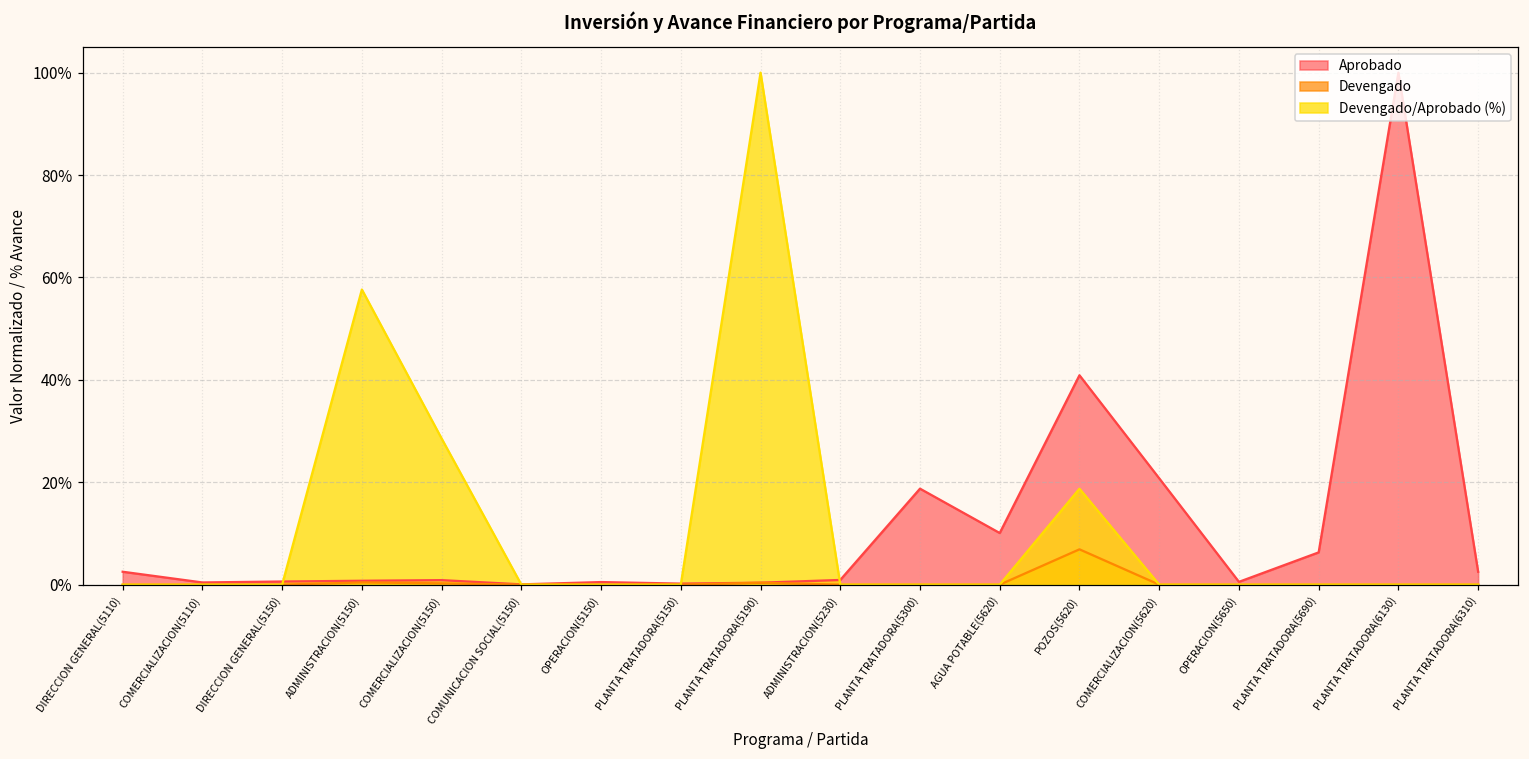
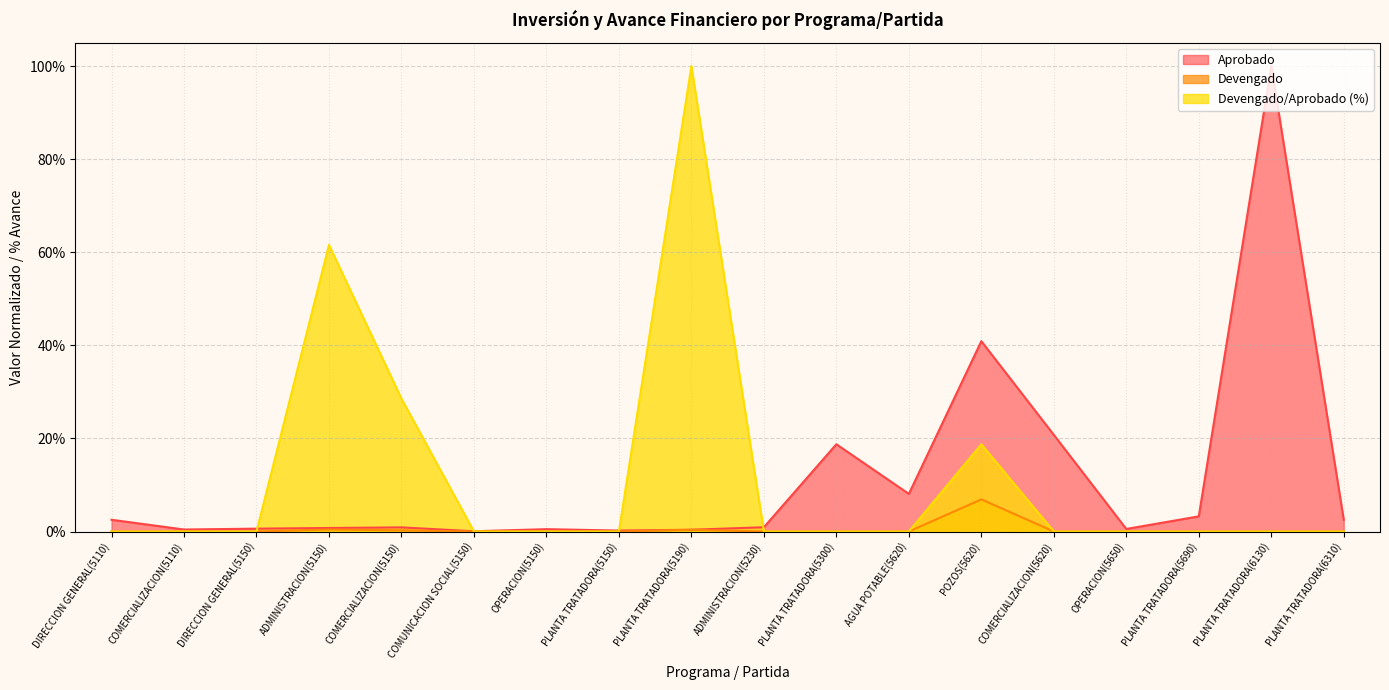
  {
    "Aprobado": {
      "DIRECCION GENERAL(5110)": "3%",
      "DIRECCION GENERAL(5150)": "1%",
      "COMERCIALIZACION(5150)": "1%",
      "ADMINISTRACION(5230)": "1%",
      "PLANTA TRATADORA(5300)": "19%",
-     "AGUA POTABLE(5620)": "10%",
+     "AGUA POTABLE(5620)": "8%",
      "POZOS(5620)": "41%",
      "COMERCIALIZACION(5620)": "21%",
-     "PLANTA TRATADORA(5690)": "6%",
+     "PLANTA TRATADORA(5690)": "3%",
      "PLANTA TRATADORA(6310)": "3%"
    },
    "Devengado": {
      "COMERCIALIZACION(5150)": "0%",
      "POZOS(5620)": "7%"
    },
    "Devengado/Aprobado (%)": {
-     "ADMINISTRACION(5150)": "58%",
+     "ADMINISTRACION(5150)": "62%",
      "COMERCIALIZACION(5150)": "29%",
      "PLANTA TRATADORA(5190)": "100%",
      "POZOS(5620)": "19%"
    }
  }
